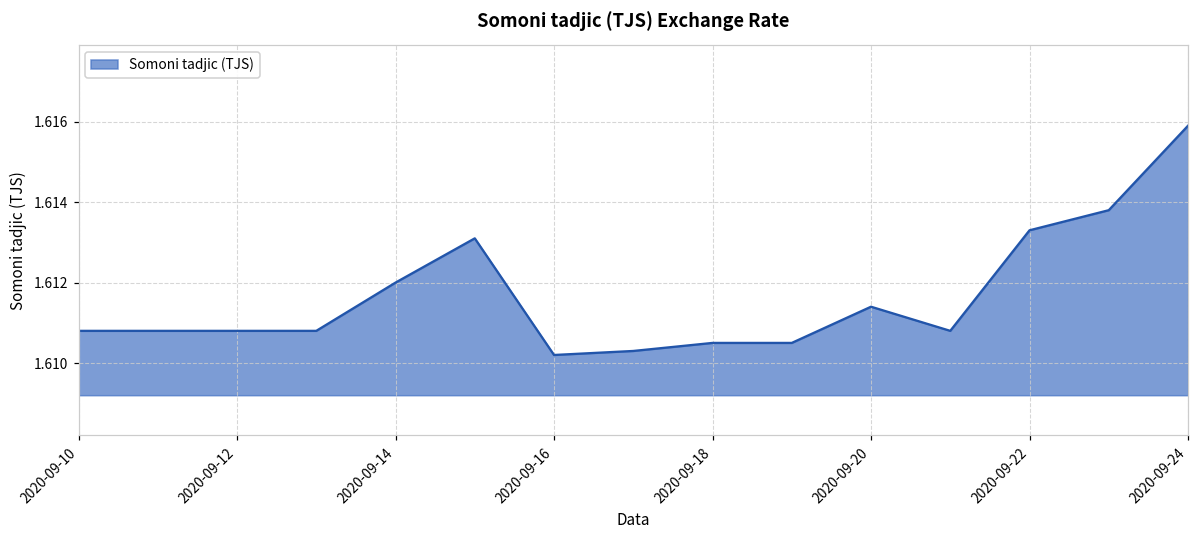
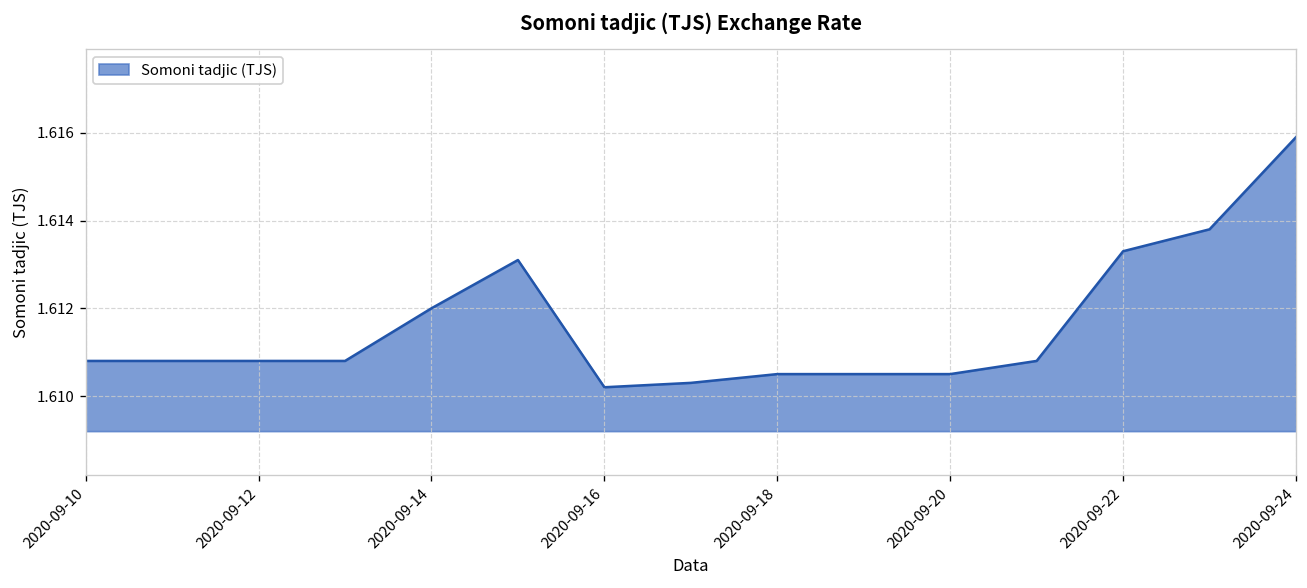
  {
    "2020-09-10": 1.6108,
    "2020-09-12": 1.6108,
    "2020-09-14": 1.6120,
    "2020-09-16": 1.6102,
    "2020-09-18": 1.6105,
-   "2020-09-20": 1.6114,
+   "2020-09-20": 1.6105,
    "2020-09-22": 1.6133,
    "2020-09-24": 1.6159
  }
